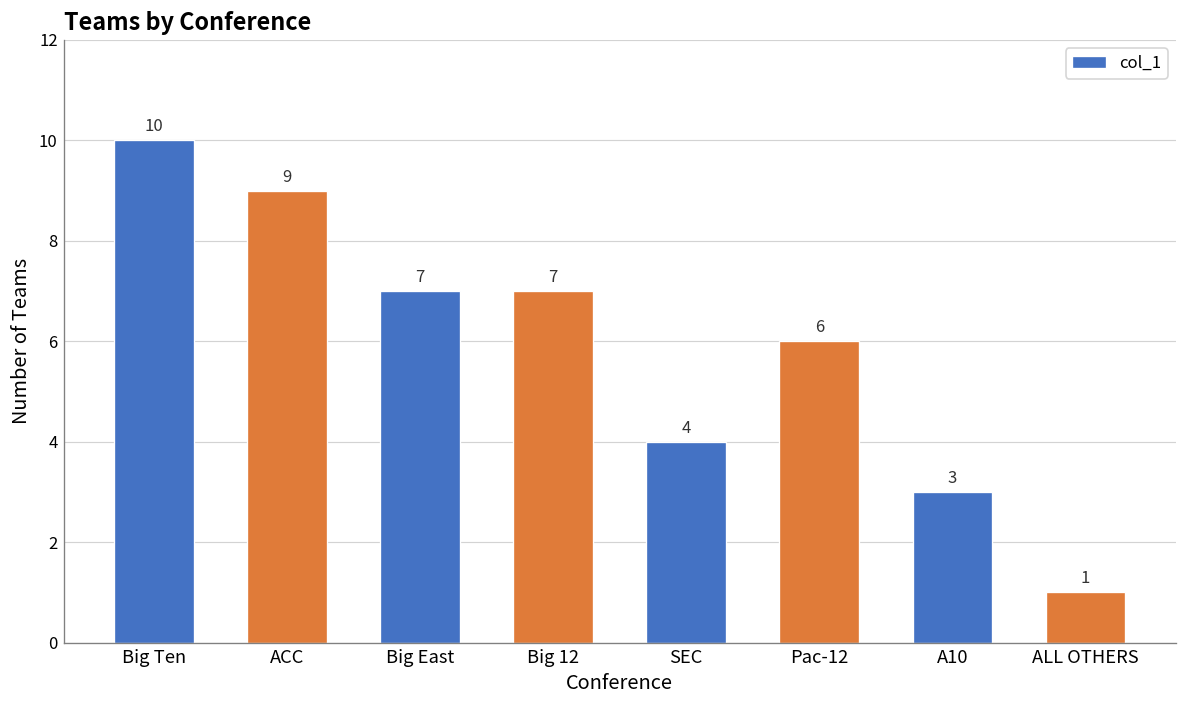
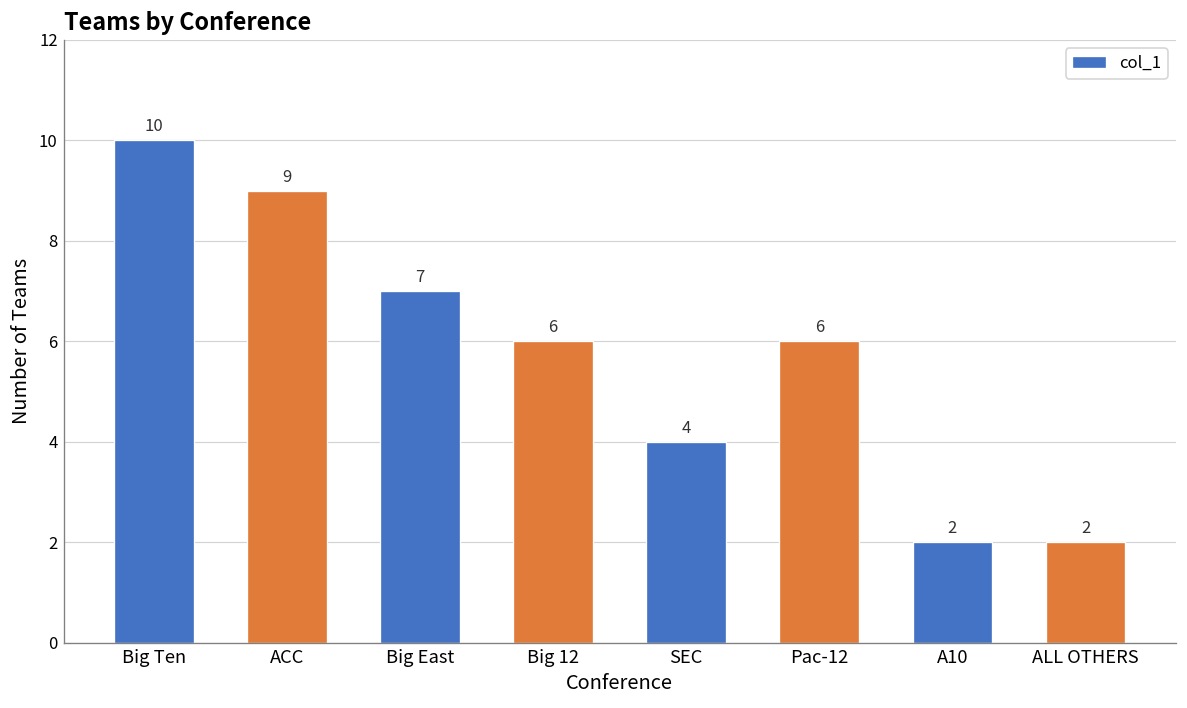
  {
    "Big Ten": 10,
    "ACC": 9,
    "Big East": 7,
-   "Big 12": 7,
+   "Big 12": 6,
    "SEC": 4,
    "Pac-12": 6,
-   "A10": 3,
-   "ALL OTHERS": 1
+   "A10": 2,
+   "ALL OTHERS": 2
  }
